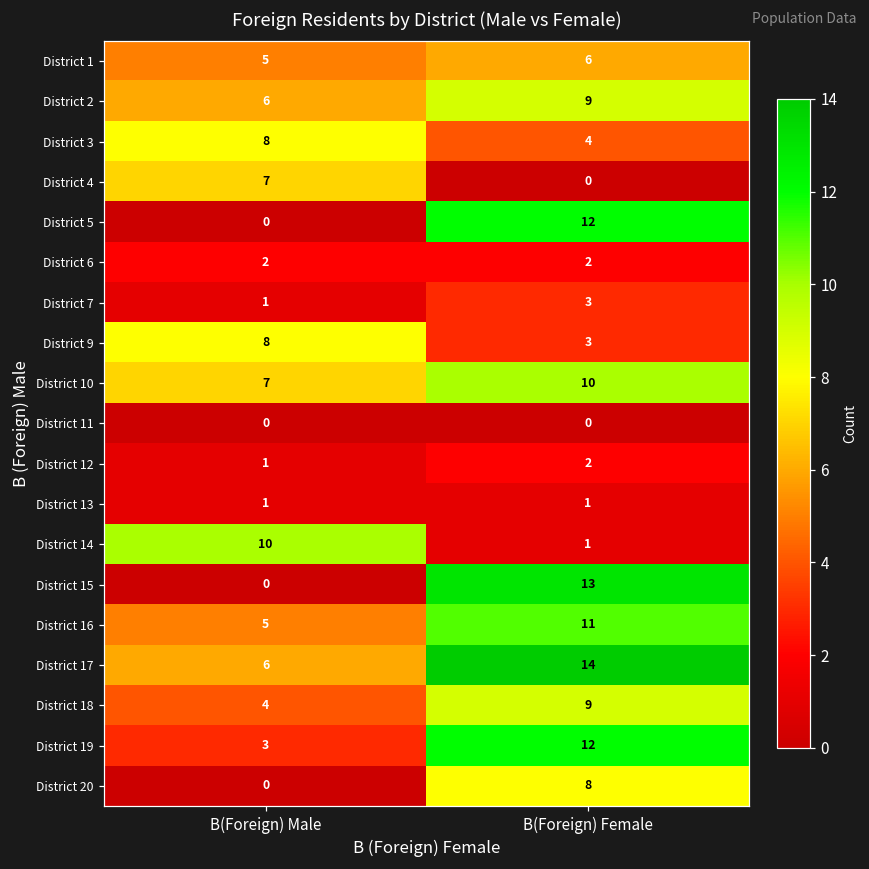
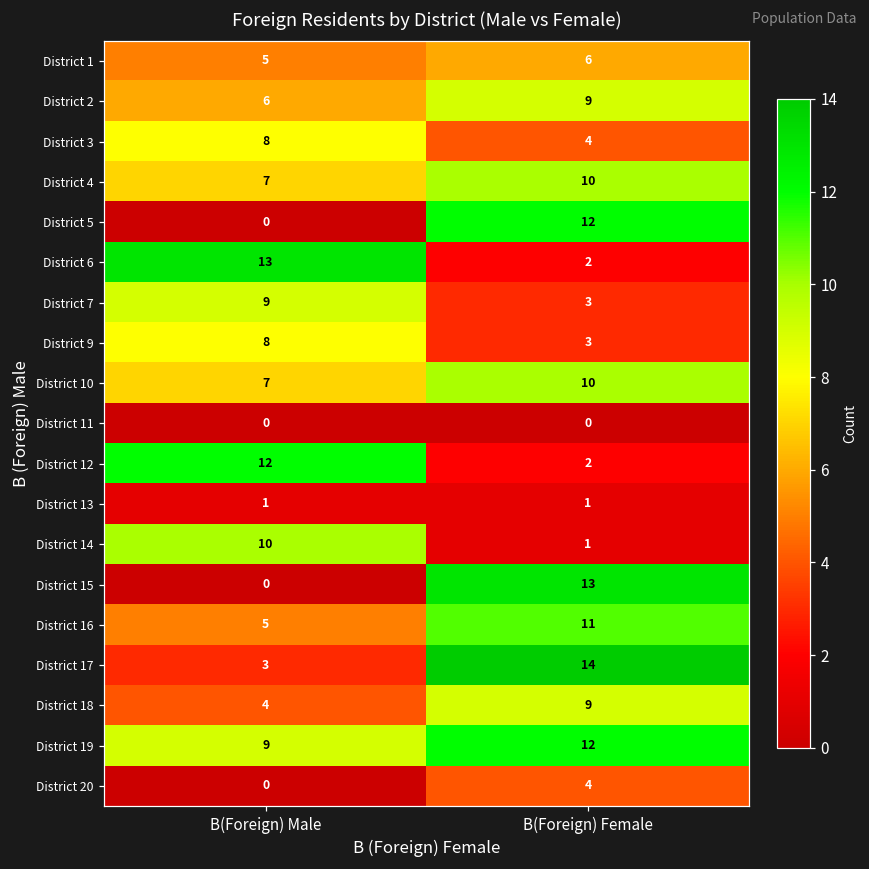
  {
    "District 1": {
      "B(Foreign) Male": 5,
      "B(Foreign) Female": 6
    },
    "District 2": {
      "B(Foreign) Male": 6,
      "B(Foreign) Female": 9
    },
    "District 3": {
      "B(Foreign) Male": 8,
      "B(Foreign) Female": 4
    },
    "District 4": {
      "B(Foreign) Male": 7,
-     "B(Foreign) Female": 0
+     "B(Foreign) Female": 10
    },
    "District 5": {
      "B(Foreign) Male": 0,
      "B(Foreign) Female": 12
    },
    "District 6": {
-     "B(Foreign) Male": 2,
+     "B(Foreign) Male": 13,
      "B(Foreign) Female": 2
    },
    "District 7": {
-     "B(Foreign) Male": 1,
+     "B(Foreign) Male": 9,
      "B(Foreign) Female": 3
    },
    "District 9": {
      "B(Foreign) Male": 8,
      "B(Foreign) Female": 3
    },
    "District 10": {
      "B(Foreign) Male": 7,
      "B(Foreign) Female": 10
    },
    "District 11": {
      "B(Foreign) Male": 0,
      "B(Foreign) Female": 0
    },
    "District 12": {
-     "B(Foreign) Male": 1,
+     "B(Foreign) Male": 12,
      "B(Foreign) Female": 2
    },
    "District 13": {
      "B(Foreign) Male": 1,
      "B(Foreign) Female": 1
    },
    "District 14": {
      "B(Foreign) Male": 10,
      "B(Foreign) Female": 1
    },
    "District 15": {
      "B(Foreign) Male": 0,
      "B(Foreign) Female": 13
    },
    "District 16": {
      "B(Foreign) Male": 5,
      "B(Foreign) Female": 11
    },
    "District 17": {
-     "B(Foreign) Male": 6,
+     "B(Foreign) Male": 3,
      "B(Foreign) Female": 14
    },
    "District 18": {
      "B(Foreign) Male": 4,
      "B(Foreign) Female": 9
    },
    "District 19": {
-     "B(Foreign) Male": 3,
+     "B(Foreign) Male": 9,
      "B(Foreign) Female": 12
    },
    "District 20": {
      "B(Foreign) Male": 0,
-     "B(Foreign) Female": 8
+     "B(Foreign) Female": 4
    }
  }
